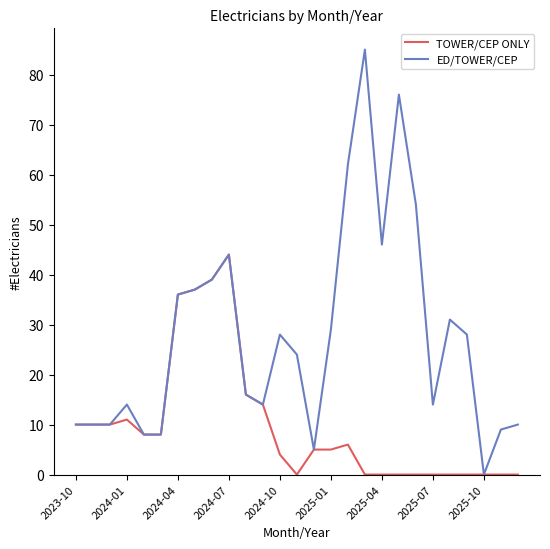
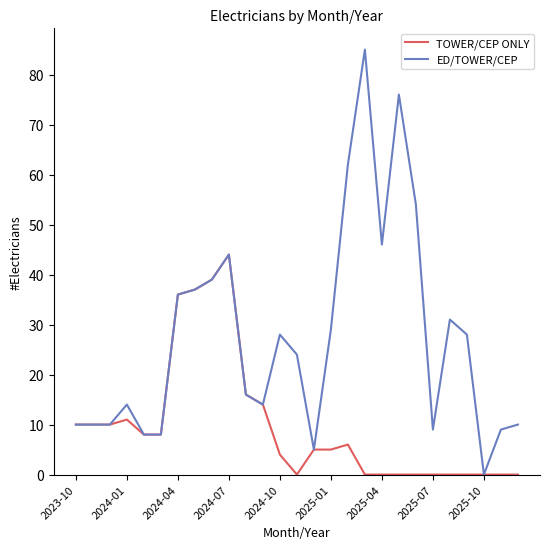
  {
    "TOWER/CEP ONLY": {
      "2024-01": 11,
      "2024-10": 4,
      "2025-01": 5,
      "2025-04": 0,
      "2025-07": 0
    },
    "ED/TOWER/CEP": {
      "2024-01": 14,
      "2024-10": 28,
      "2025-01": 29,
      "2025-04": 46,
-     "2025-07": 14
+     "2025-07": 9
    }
  }
